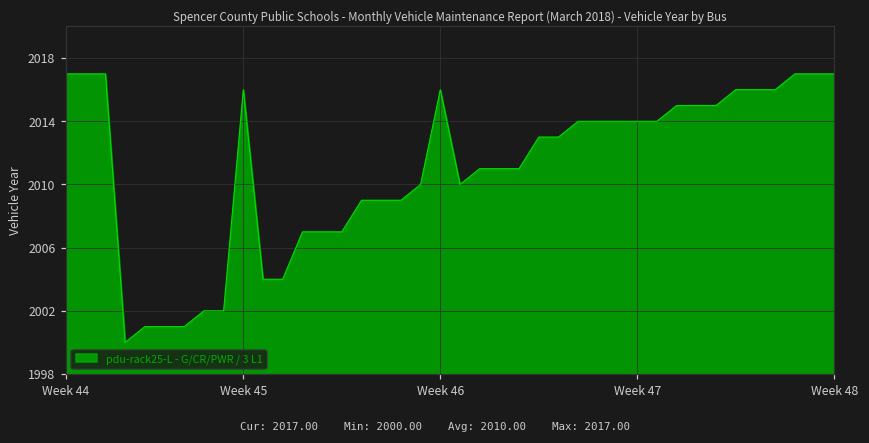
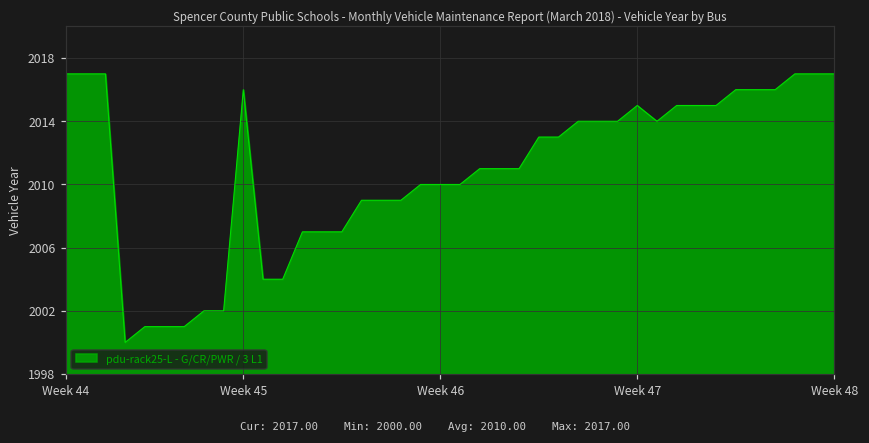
  {
    "Week 44": 2017,
    "Week 45": 2016,
-   "Week 46": 2016,
-   "Week 47": 2014,
+   "Week 46": 2010,
+   "Week 47": 2015,
    "Week 48": 2017
  }
